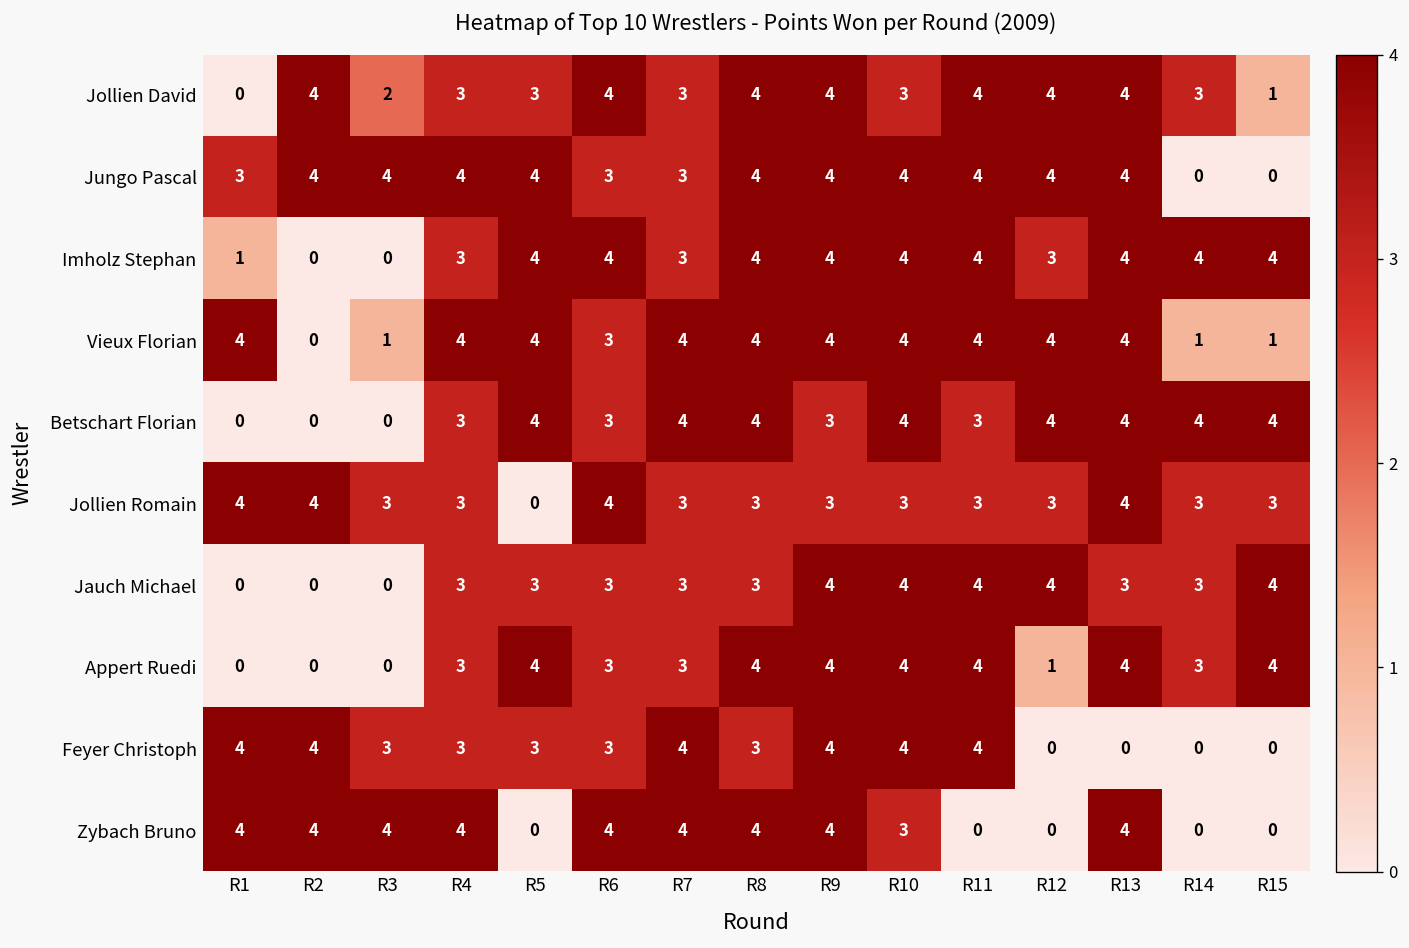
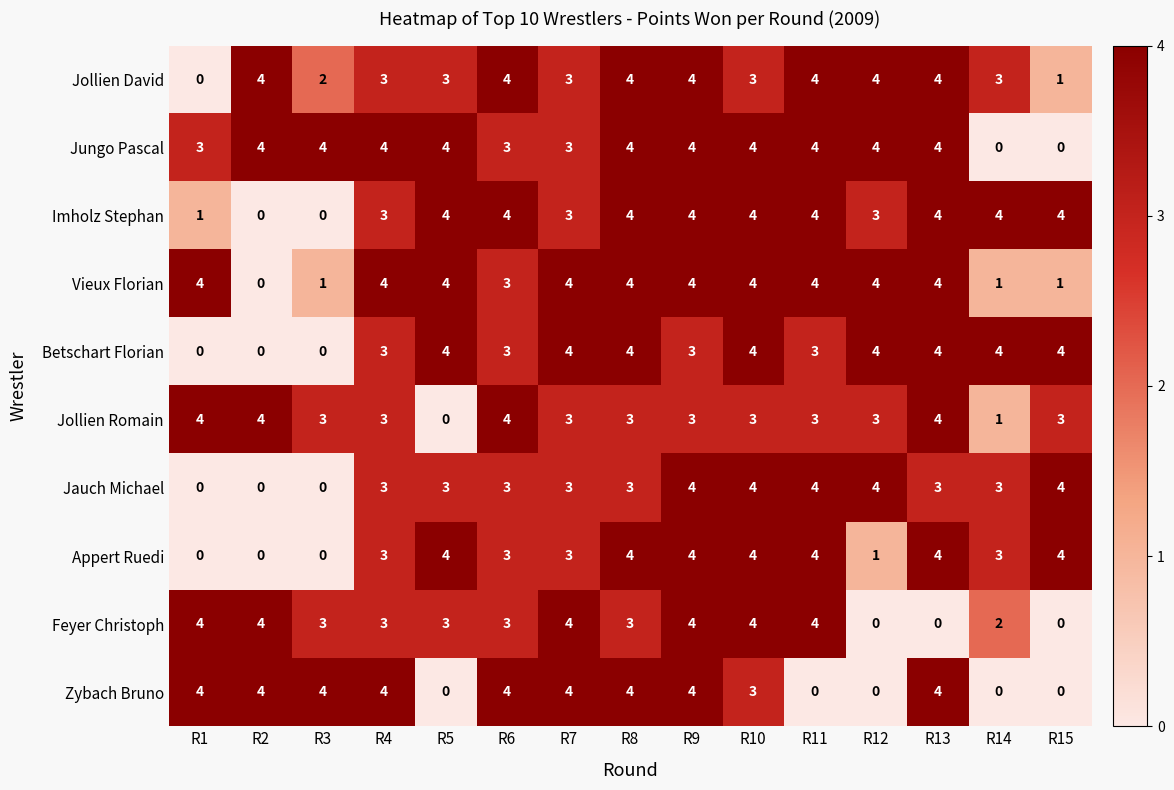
  {
    "Jollien David": {
      "R1": 0,
      "R2": 4,
      "R3": 2,
      "R4": 3,
      "R5": 3,
      "R6": 4,
      "R7": 3,
      "R8": 4,
      "R9": 4,
      "R10": 3,
      "R11": 4,
      "R12": 4,
      "R13": 4,
      "R14": 3,
      "R15": 1
    },
    "Jungo Pascal": {
      "R1": 3,
      "R2": 4,
      "R3": 4,
      "R4": 4,
      "R5": 4,
      "R6": 3,
      "R7": 3,
      "R8": 4,
      "R9": 4,
      "R10": 4,
      "R11": 4,
      "R12": 4,
      "R13": 4,
      "R14": 0,
      "R15": 0
    },
    "Imholz Stephan": {
      "R1": 1,
      "R2": 0,
      "R3": 0,
      "R4": 3,
      "R5": 4,
      "R6": 4,
      "R7": 3,
      "R8": 4,
      "R9": 4,
      "R10": 4,
      "R11": 4,
      "R12": 3,
      "R13": 4,
      "R14": 4,
      "R15": 4
    },
    "Vieux Florian": {
      "R1": 4,
      "R2": 0,
      "R3": 1,
      "R4": 4,
      "R5": 4,
      "R6": 3,
      "R7": 4,
      "R8": 4,
      "R9": 4,
      "R10": 4,
      "R11": 4,
      "R12": 4,
      "R13": 4,
      "R14": 1,
      "R15": 1
    },
    "Betschart Florian": {
      "R1": 0,
      "R2": 0,
      "R3": 0,
      "R4": 3,
      "R5": 4,
      "R6": 3,
      "R7": 4,
      "R8": 4,
      "R9": 3,
      "R10": 4,
      "R11": 3,
      "R12": 4,
      "R13": 4,
      "R14": 4,
      "R15": 4
    },
    "Jollien Romain": {
      "R1": 4,
      "R2": 4,
      "R3": 3,
      "R4": 3,
      "R5": 0,
      "R6": 4,
      "R7": 3,
      "R8": 3,
      "R9": 3,
      "R10": 3,
      "R11": 3,
      "R12": 3,
      "R13": 4,
-     "R14": 3,
+     "R14": 1,
      "R15": 3
    },
    "Jauch Michael": {
      "R1": 0,
      "R2": 0,
      "R3": 0,
      "R4": 3,
      "R5": 3,
      "R6": 3,
      "R7": 3,
      "R8": 3,
      "R9": 4,
      "R10": 4,
      "R11": 4,
      "R12": 4,
      "R13": 3,
      "R14": 3,
      "R15": 4
    },
    "Appert Ruedi": {
      "R1": 0,
      "R2": 0,
      "R3": 0,
      "R4": 3,
      "R5": 4,
      "R6": 3,
      "R7": 3,
      "R8": 4,
      "R9": 4,
      "R10": 4,
      "R11": 4,
      "R12": 1,
      "R13": 4,
      "R14": 3,
      "R15": 4
    },
    "Feyer Christoph": {
      "R1": 4,
      "R2": 4,
      "R3": 3,
      "R4": 3,
      "R5": 3,
      "R6": 3,
      "R7": 4,
      "R8": 3,
      "R9": 4,
      "R10": 4,
      "R11": 4,
      "R12": 0,
      "R13": 0,
-     "R14": 0,
+     "R14": 2,
      "R15": 0
    },
    "Zybach Bruno": {
      "R1": 4,
      "R2": 4,
      "R3": 4,
      "R4": 4,
      "R5": 0,
      "R6": 4,
      "R7": 4,
      "R8": 4,
      "R9": 4,
      "R10": 3,
      "R11": 0,
      "R12": 0,
      "R13": 4,
      "R14": 0,
      "R15": 0
    }
  }
